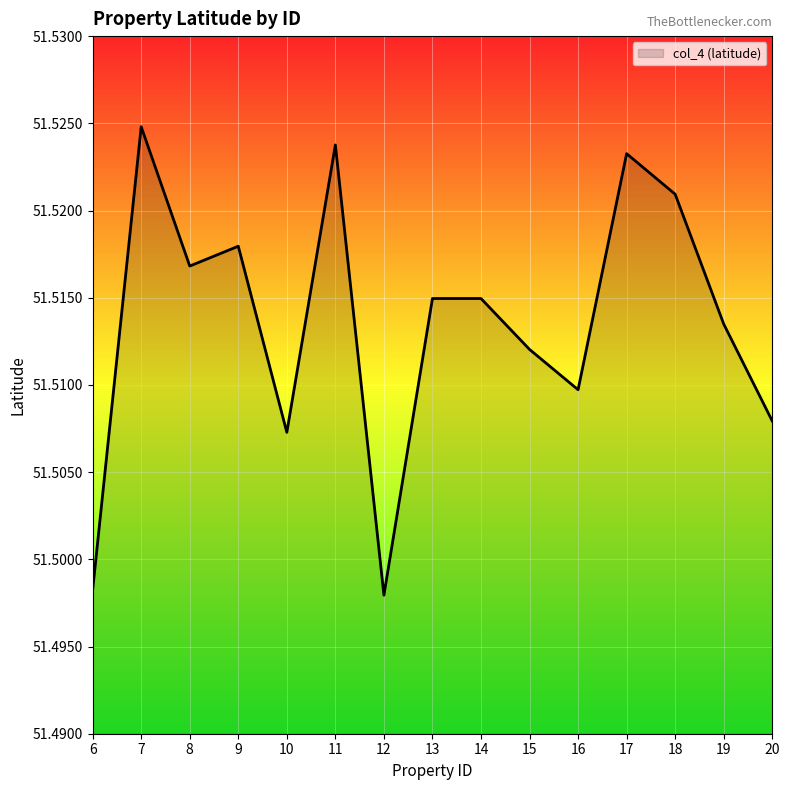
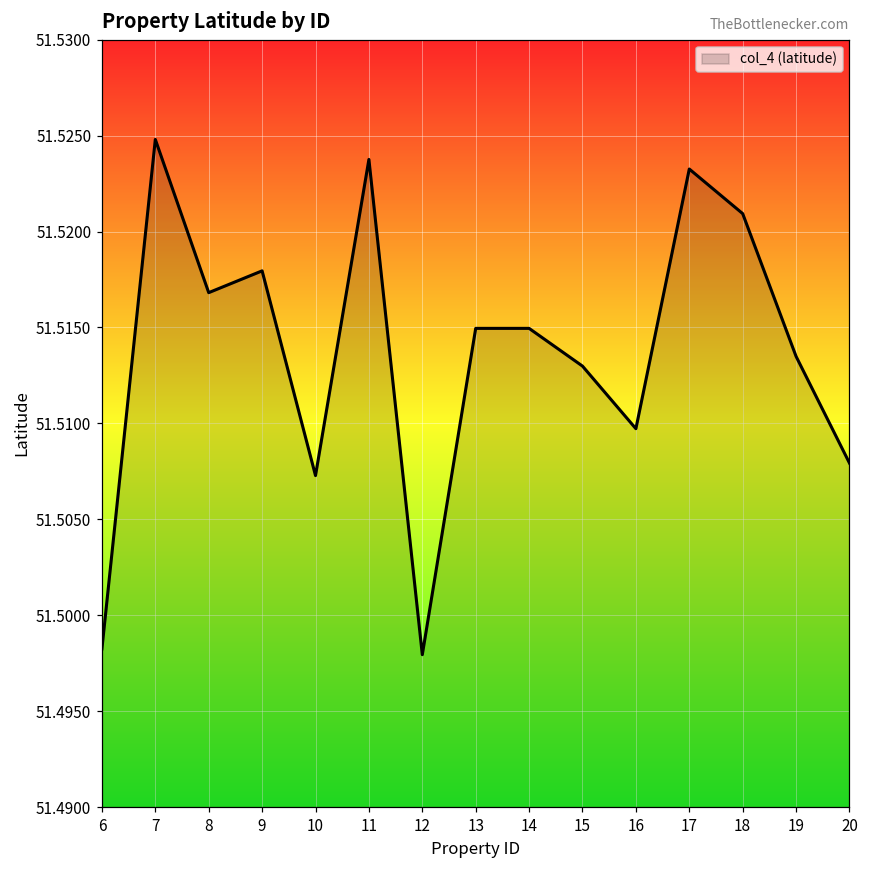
  {
    "6": 51.4982,
    "7": 51.5248,
    "8": 51.5168,
    "9": 51.5180,
    "10": 51.5073,
    "11": 51.5238,
    "12": 51.4979,
    "13": 51.5150,
    "14": 51.5150,
-   "15": 51.5120,
+   "15": 51.5130,
    "16": 51.5097,
    "17": 51.5233,
    "18": 51.5209,
    "19": 51.5135,
    "20": 51.5079
  }
